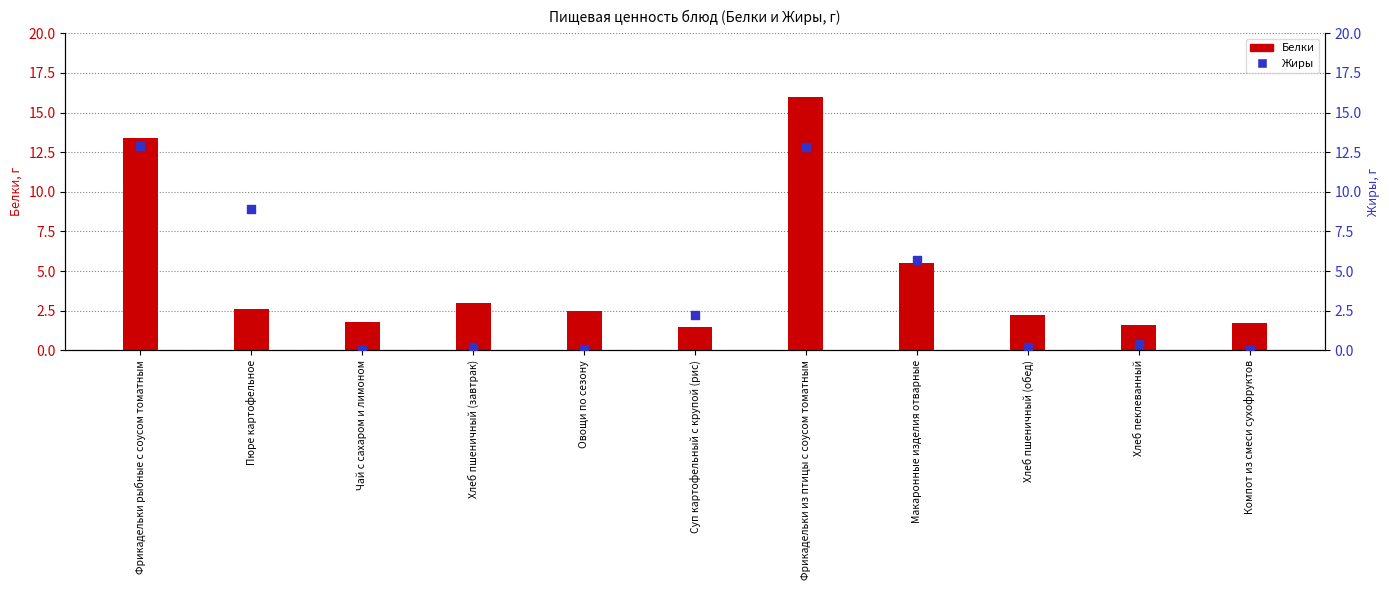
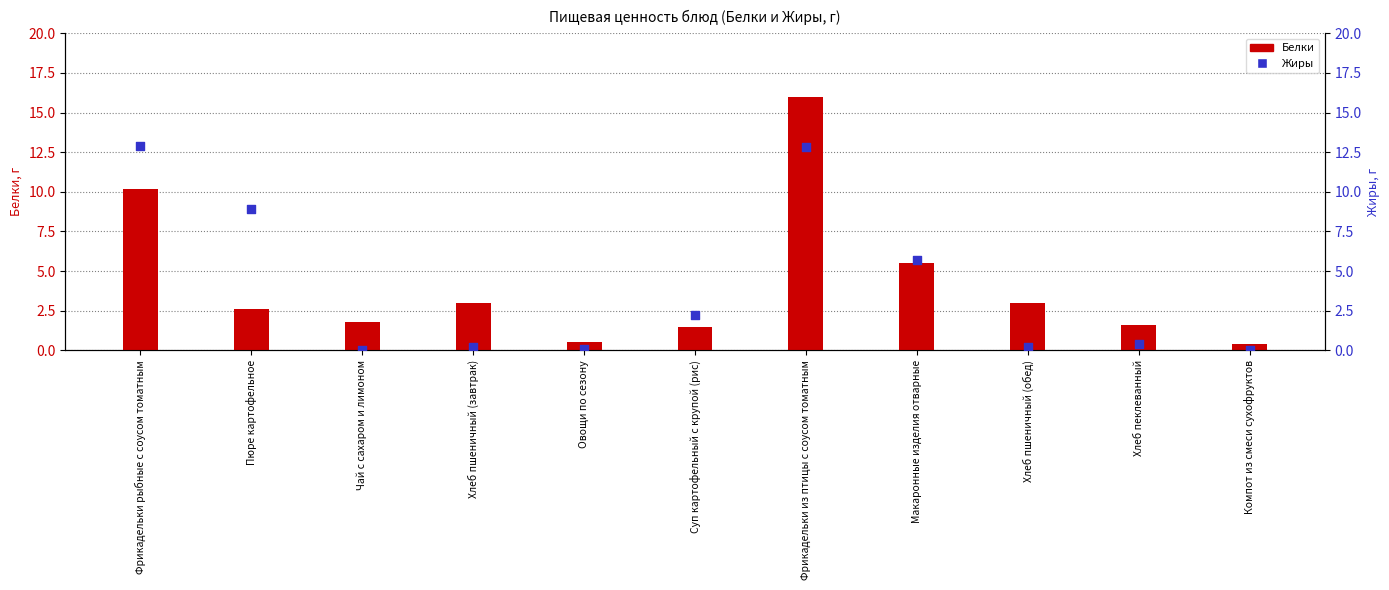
  {
    "Белки": {
-     "Фрикадельки рыбные с соусом томатным": 13.4,
+     "Фрикадельки рыбные с соусом томатным": 10.2,
      "Пюре картофельное": 2.6,
      "Чай с сахаром и лимоном": 1.8,
      "Хлеб пшеничный (завтрак)": 3.0,
-     "Овощи по сезону": 2.5,
+     "Овощи по сезону": 0.5,
      "Суп картофельный с крупой (рис)": 1.5,
      "Фрикадельки из птицы с соусом томатным": 16.0,
      "Макаронные изделия отварные": 5.5,
-     "Хлеб пшеничный (обед)": 2.2,
+     "Хлеб пшеничный (обед)": 3.0,
      "Хлеб пеклеванный": 1.6,
-     "Компот из смеси сухофруктов": 1.7
+     "Компот из смеси сухофруктов": 0.4
    }
  }
